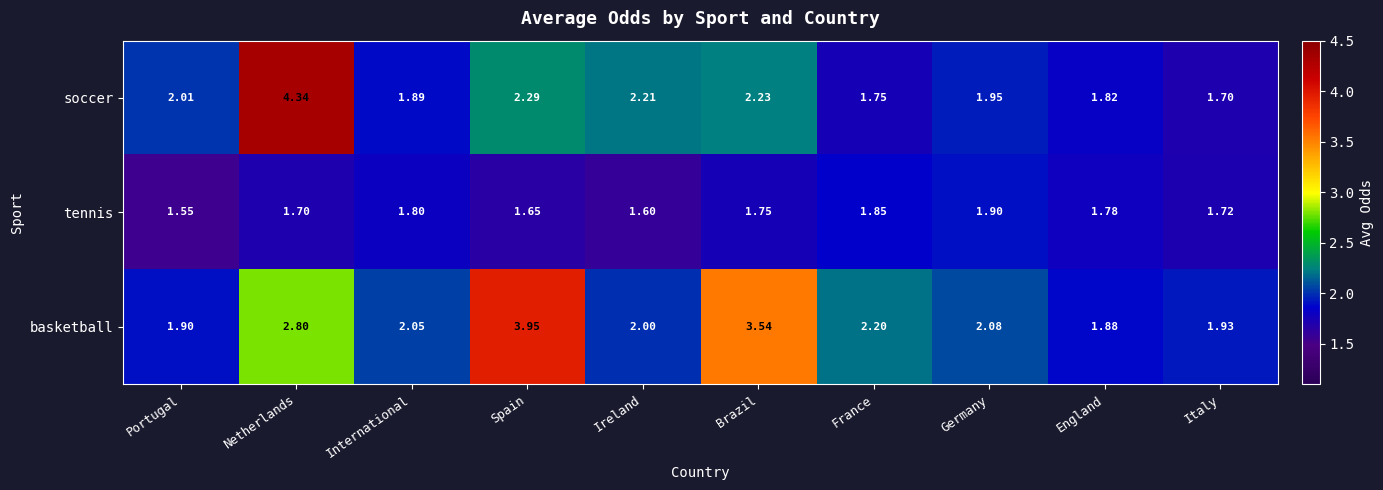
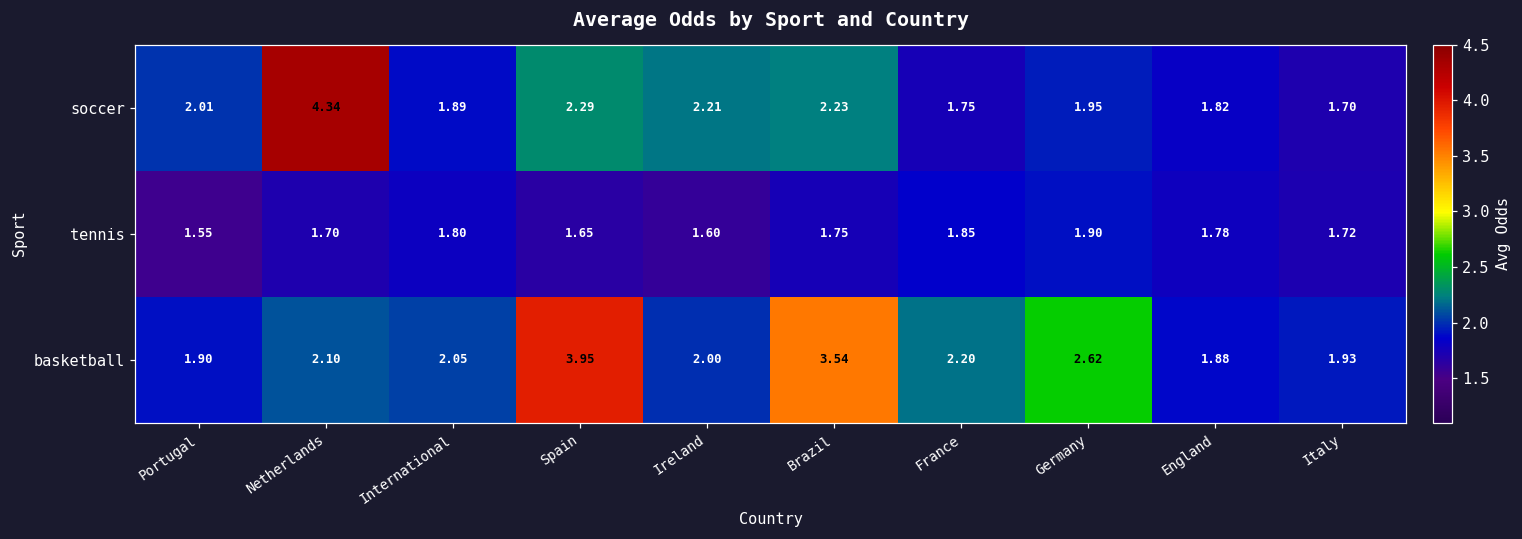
  {
    "soccer": {
      "Portugal": 2.01,
      "Netherlands": 4.34,
      "International": 1.89,
      "Spain": 2.29,
      "Ireland": 2.21,
      "Brazil": 2.23,
      "France": 1.75,
      "Germany": 1.95,
      "England": 1.82,
      "Italy": 1.70
    },
    "tennis": {
      "Portugal": 1.55,
      "Netherlands": 1.70,
      "International": 1.80,
      "Spain": 1.65,
      "Ireland": 1.60,
      "Brazil": 1.75,
      "France": 1.85,
      "Germany": 1.90,
      "England": 1.78,
      "Italy": 1.72
    },
    "basketball": {
      "Portugal": 1.90,
-     "Netherlands": 2.80,
+     "Netherlands": 2.10,
      "International": 2.05,
      "Spain": 3.95,
      "Ireland": 2.00,
      "Brazil": 3.54,
      "France": 2.20,
-     "Germany": 2.08,
+     "Germany": 2.62,
      "England": 1.88,
      "Italy": 1.93
    }
  }
